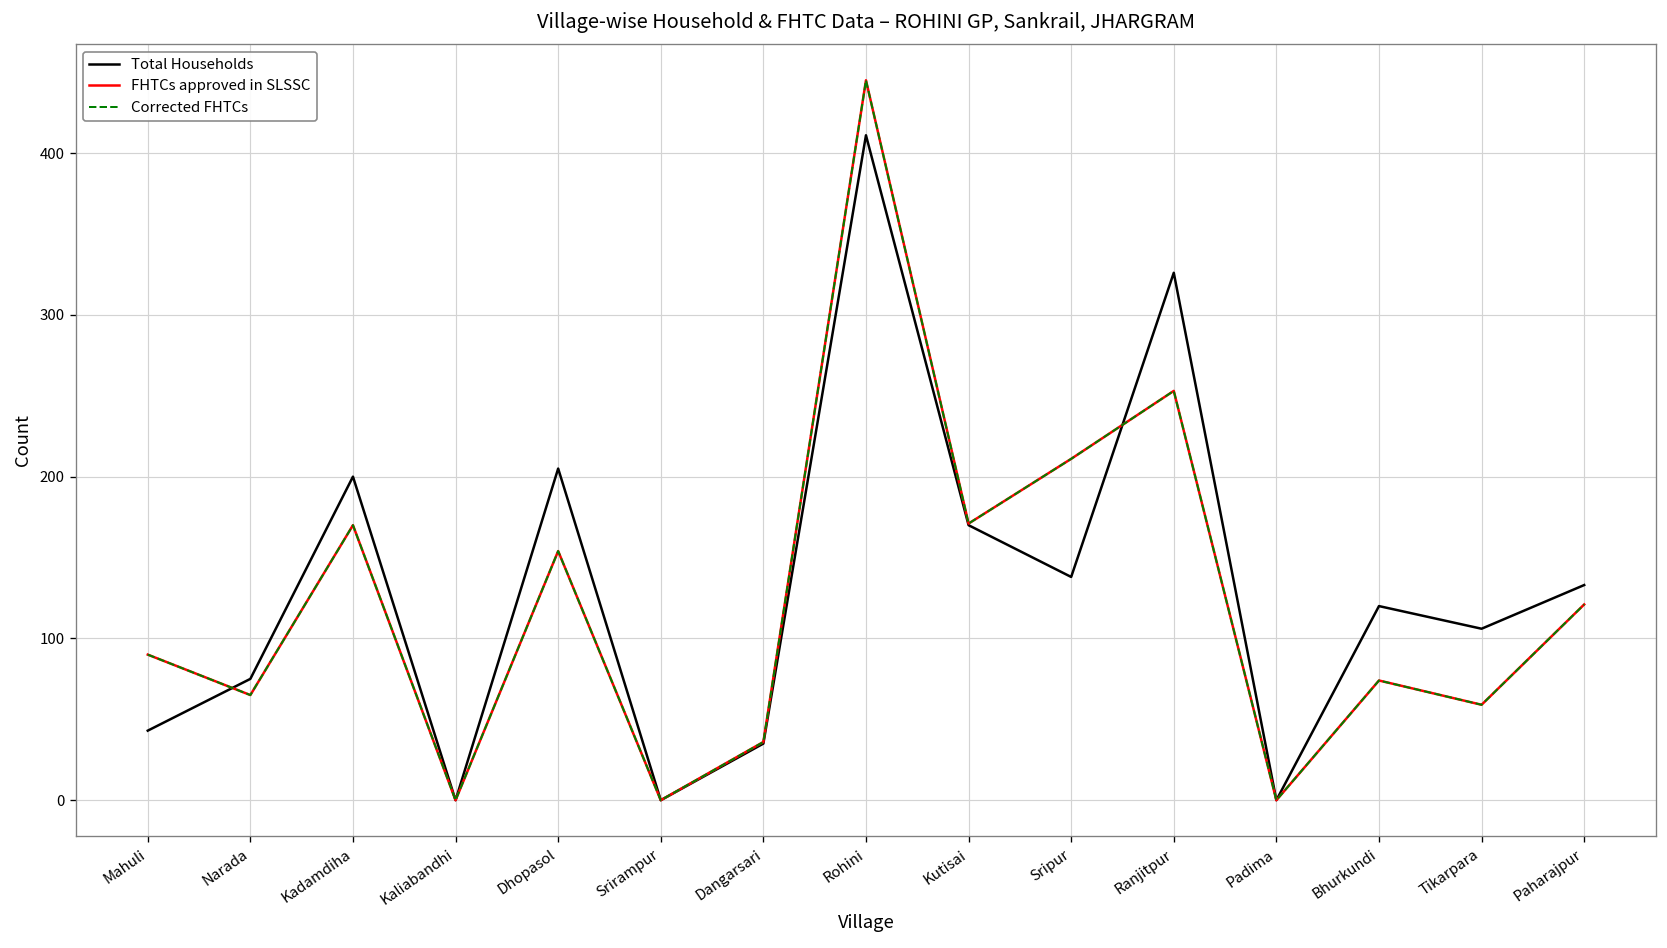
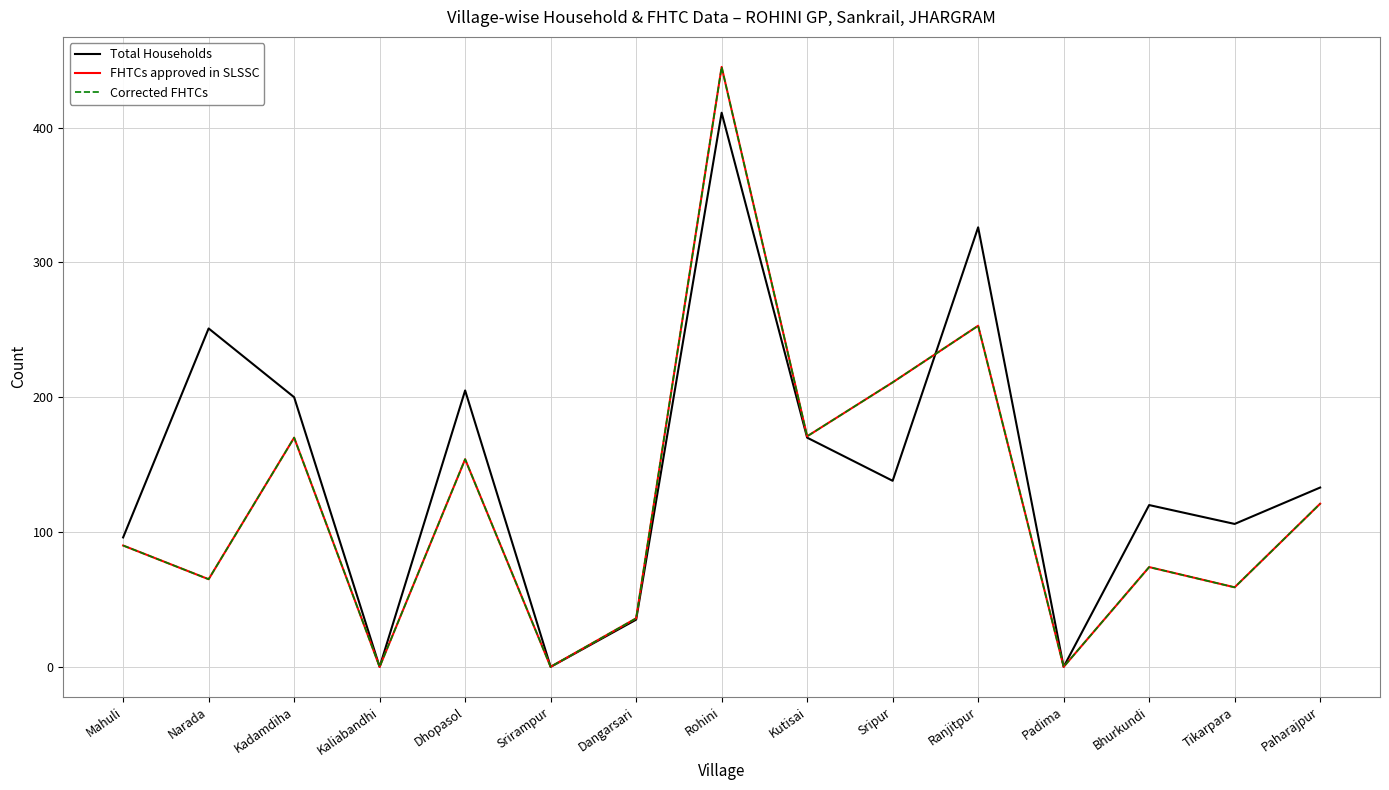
  {
    "Total Households": {
-     "Mahuli": 43,
-     "Narada": 75,
+     "Mahuli": 96,
+     "Narada": 251,
      "Kadamdiha": 200,
      "Dhopasol": 205,
      "Rohini": 411,
      "Sripur": 138,
      "Ranjitpur": 326,
      "Bhurkundi": 120,
      "Tikarpara": 106,
      "Paharajpur": 133
    },
    "Corrected FHTCs": {
      "Mahuli": 90,
      "Narada": 65,
      "Kadamdiha": 170,
      "Dhopasol": 154,
      "Rohini": 445,
      "Sripur": 211,
      "Ranjitpur": 253,
      "Bhurkundi": 74,
      "Tikarpara": 59,
      "Paharajpur": 121
    }
  }
